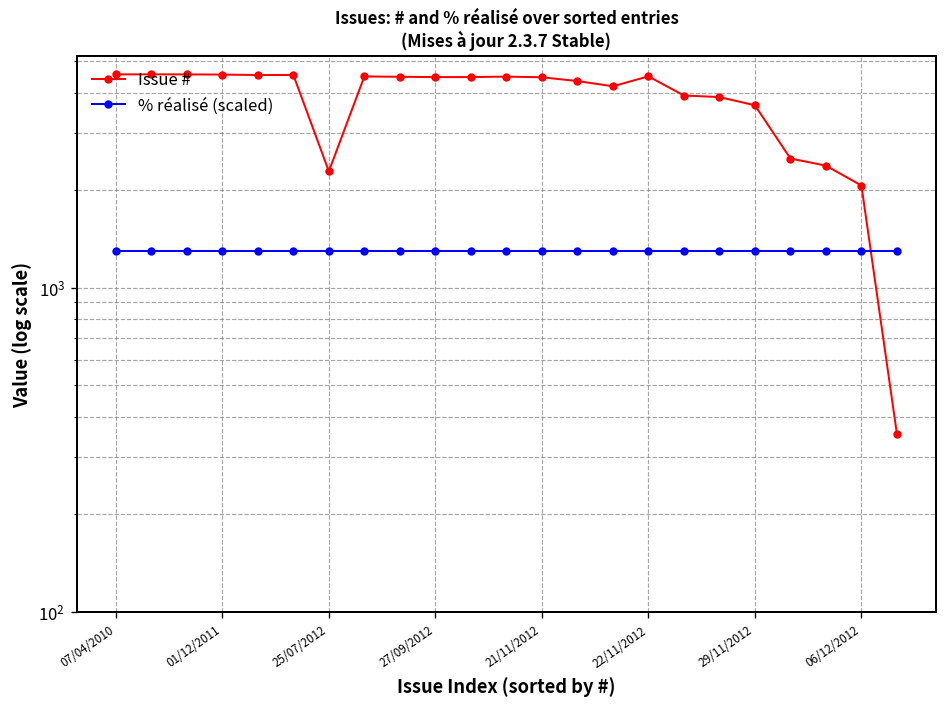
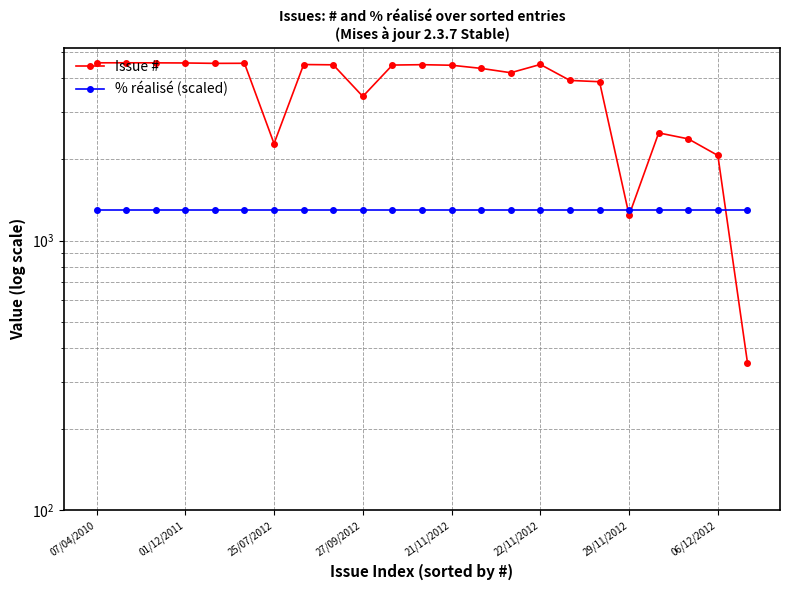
  {
    "Issue #": {
      "07/04/2010": 4600,
      "01/12/2011": 4500,
      "25/07/2012": 2300,
-     "27/09/2012": 4500,
+     "27/09/2012": 3400,
      "22/11/2012": 4500,
-     "29/11/2012": 3700
+     "29/11/2012": 1200
    },
    "% réalisé (scaled)": {
      "07/04/2010": 1300,
      "01/12/2011": 1300,
      "25/07/2012": 1300,
      "27/09/2012": 1300,
      "22/11/2012": 1300,
      "29/11/2012": 1300
    }
  }
